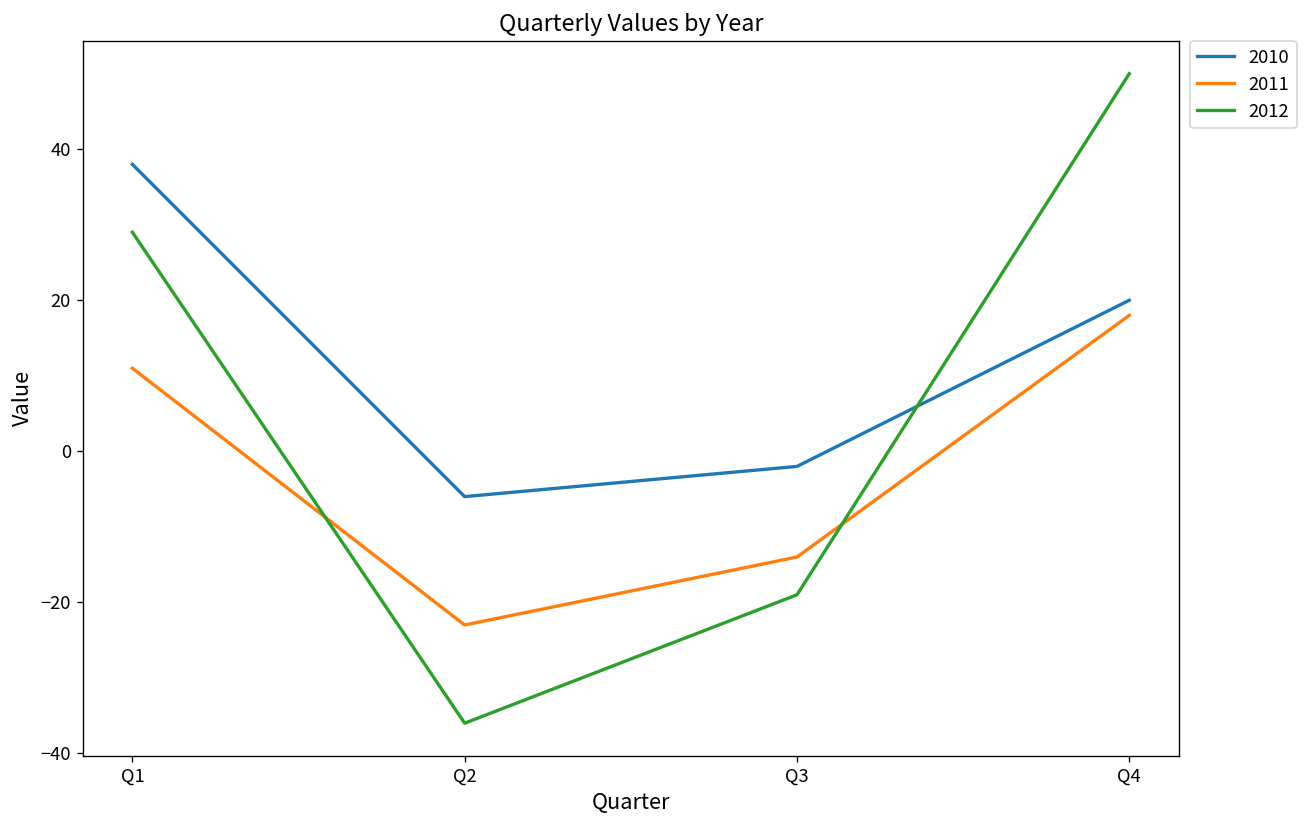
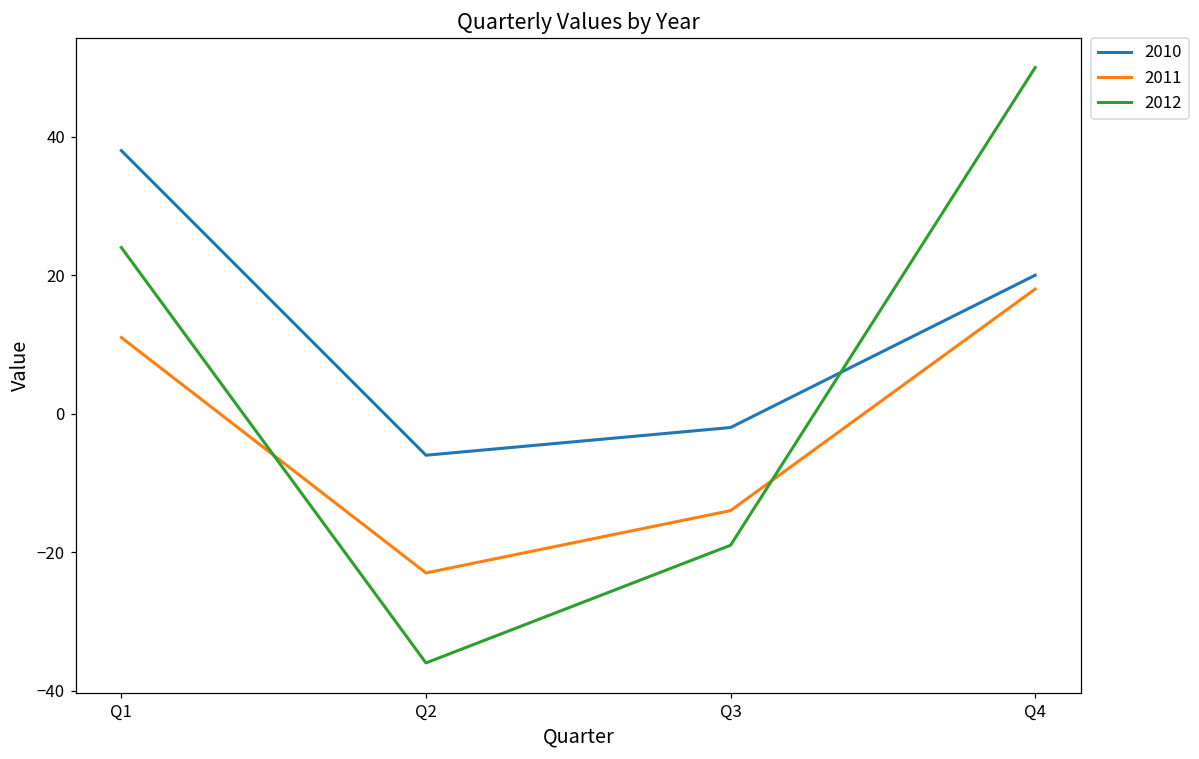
  {
    "2010": {
      "Q1": 38,
      "Q2": -6,
      "Q3": -2,
      "Q4": 20
    },
    "2011": {
      "Q1": 11,
      "Q2": -23,
      "Q3": -14,
      "Q4": 18
    },
    "2012": {
-     "Q1": 29,
+     "Q1": 24,
      "Q2": -36,
      "Q3": -19,
      "Q4": 50
    }
  }
